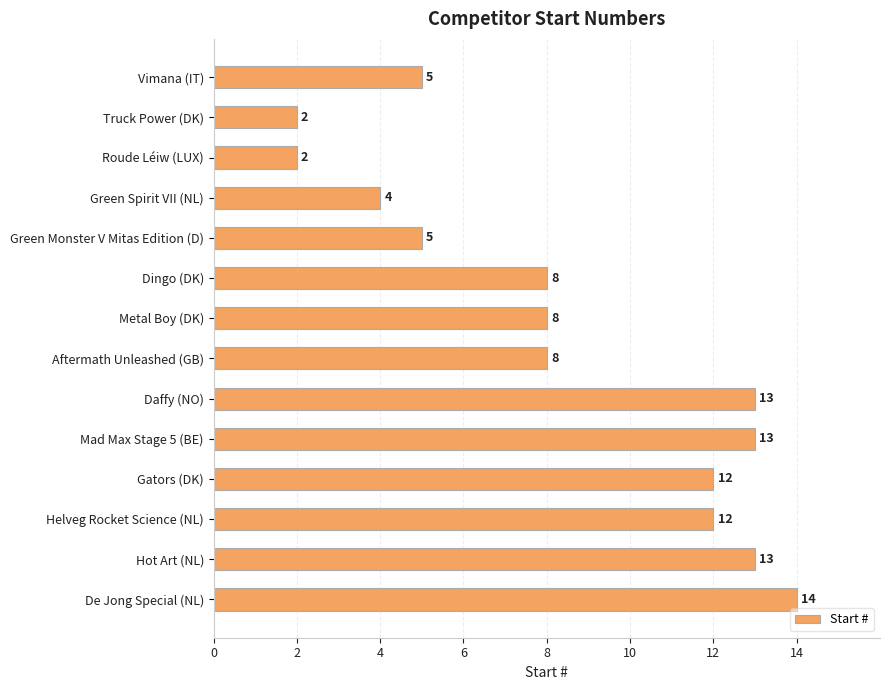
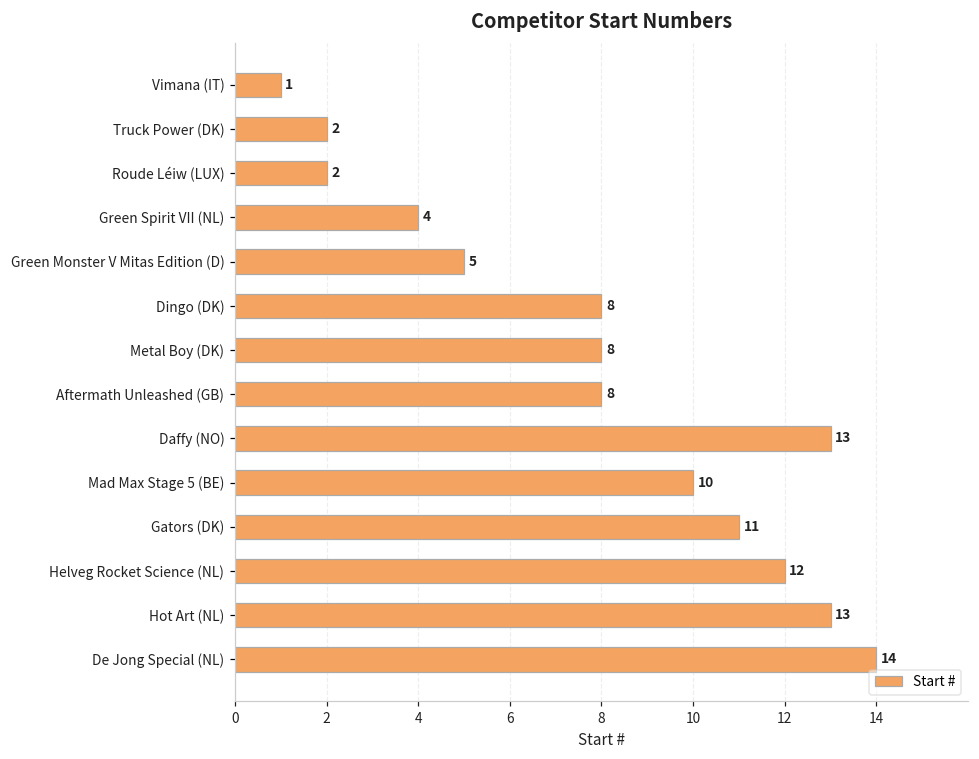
  {
-   "Vimana (IT)": 5,
+   "Vimana (IT)": 1,
    "Truck Power (DK)": 2,
    "Roude Léiw (LUX)": 2,
    "Green Spirit VII (NL)": 4,
    "Green Monster V Mitas Edition (D)": 5,
    "Dingo (DK)": 8,
    "Metal Boy (DK)": 8,
    "Aftermath Unleashed (GB)": 8,
    "Daffy (NO)": 13,
-   "Mad Max Stage 5 (BE)": 13,
-   "Gators (DK)": 12,
+   "Mad Max Stage 5 (BE)": 10,
+   "Gators (DK)": 11,
    "Helveg Rocket Science (NL)": 12,
    "Hot Art (NL)": 13,
    "De Jong Special (NL)": 14
  }
